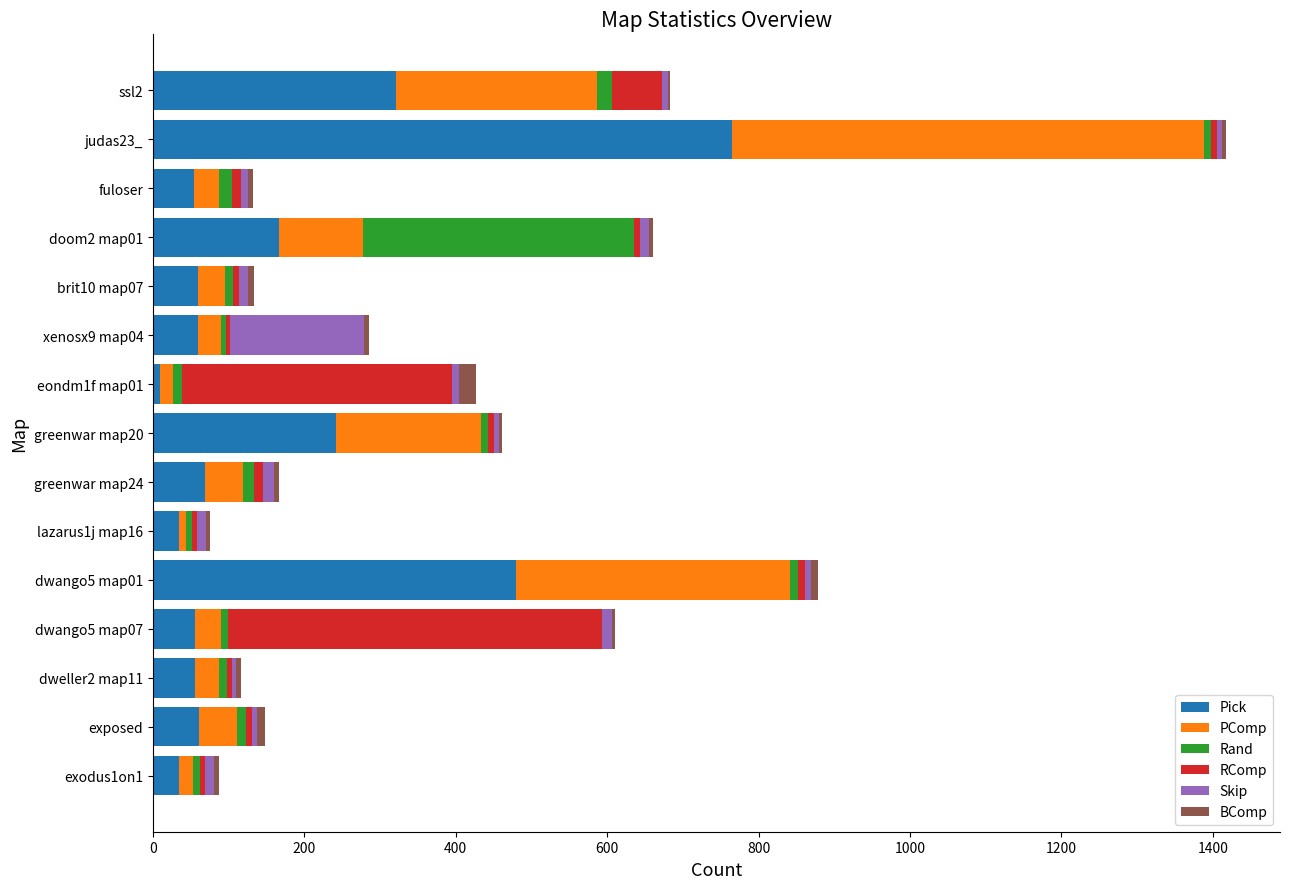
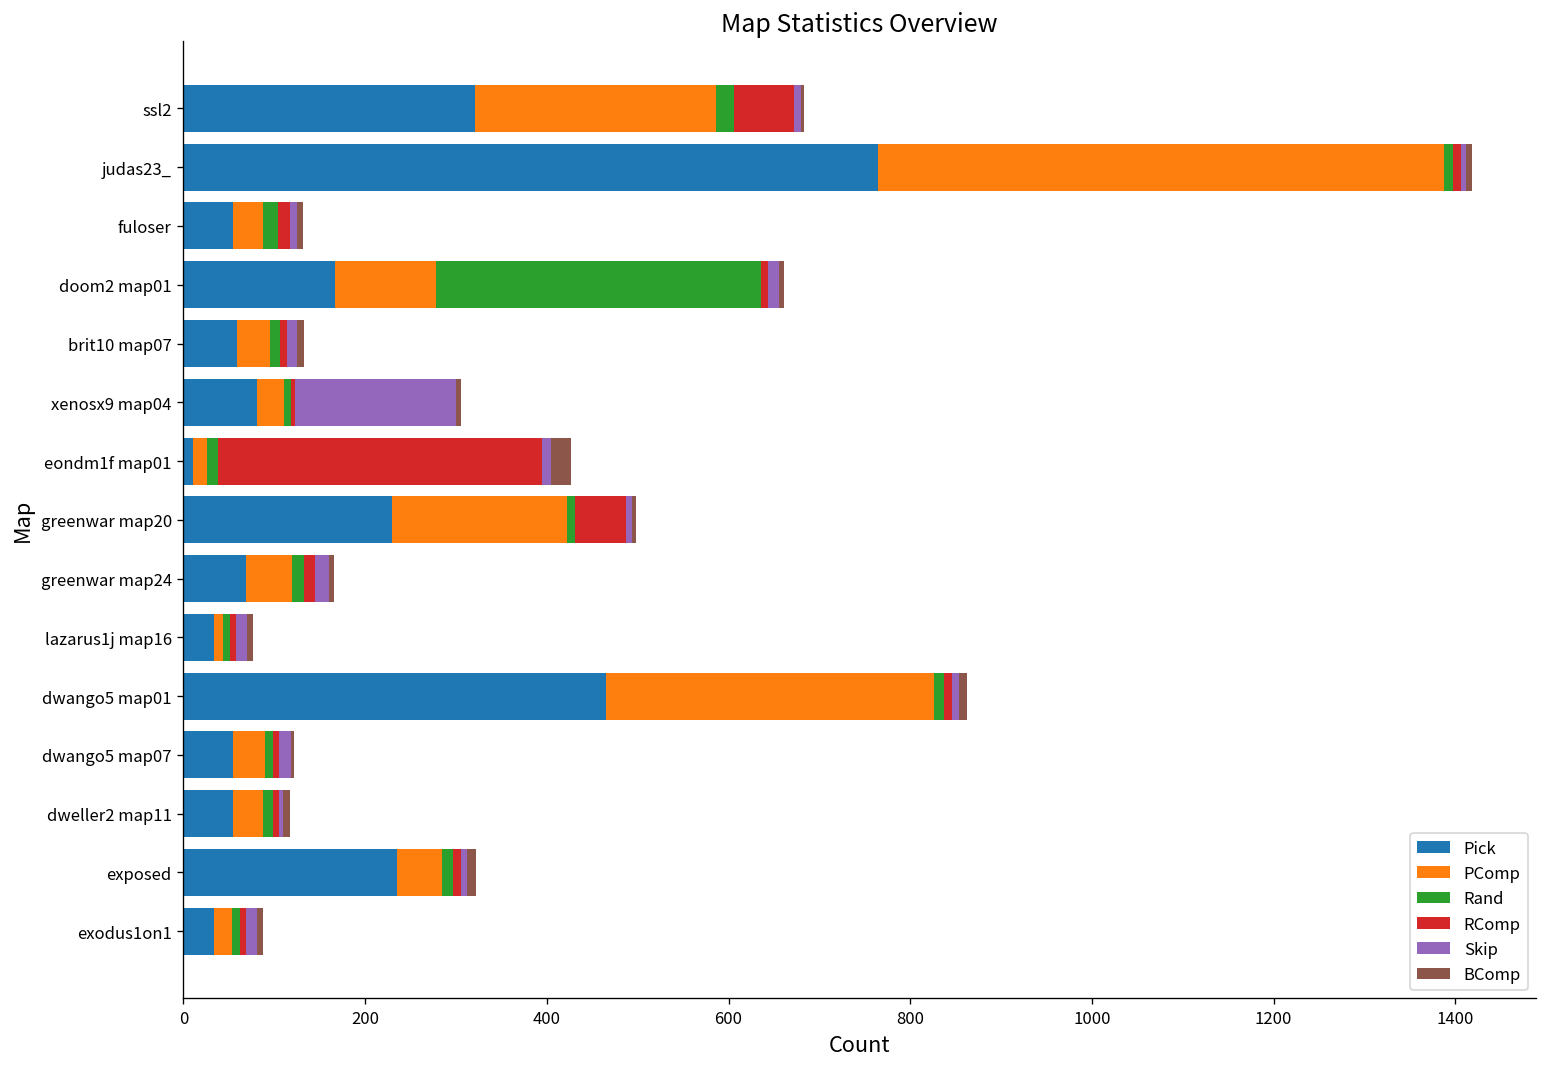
  {
    "Pick": {
      "ssl2": 320,
      "judas23_": 770,
      "fuloser": 50,
      "doom2 map01": 170,
      "brit10 map07": 60,
-     "xenosx9 map04": 60,
+     "xenosx9 map04": 80,
      "eondm1f map01": 10,
-     "greenwar map20": 240,
+     "greenwar map20": 230,
      "greenwar map24": 70,
      "lazarus1j map16": 30,
-     "dwango5 map01": 480,
+     "dwango5 map01": 470,
      "dwango5 map07": 60,
      "dweller2 map11": 60,
-     "exposed": 60,
+     "exposed": 240,
      "exodus1on1": 30
    },
    "PComp": {
      "ssl2": 270,
      "judas23_": 620,
      "fuloser": 30,
      "doom2 map01": 110,
      "brit10 map07": 40,
      "xenosx9 map04": 30,
      "eondm1f map01": 20,
      "greenwar map20": 190,
      "greenwar map24": 50,
      "lazarus1j map16": 10,
      "dwango5 map01": 360,
      "dwango5 map07": 40,
      "dweller2 map11": 30,
      "exposed": 50,
      "exodus1on1": 20
    },
    "Rand": {
      "ssl2": 20,
      "judas23_": 10,
      "fuloser": 20,
      "doom2 map01": 360,
      "brit10 map07": 10,
      "xenosx9 map04": 10,
      "eondm1f map01": 10,
      "greenwar map20": 10,
      "greenwar map24": 10,
      "lazarus1j map16": 10,
      "dwango5 map01": 10,
      "dwango5 map07": 10,
      "dweller2 map11": 10,
      "exposed": 10,
      "exodus1on1": 10
    },
    "RComp": {
      "ssl2": 70,
      "judas23_": 10,
      "fuloser": 10,
      "doom2 map01": 10,
      "brit10 map07": 10,
      "xenosx9 map04": 10,
      "eondm1f map01": 360,
-     "greenwar map20": 10,
+     "greenwar map20": 60,
      "greenwar map24": 10,
      "lazarus1j map16": 10,
      "dwango5 map01": 10,
-     "dwango5 map07": 490,
+     "dwango5 map07": 10,
      "dweller2 map11": 10,
      "exposed": 10,
      "exodus1on1": 10
    },
    "Skip": {
      "ssl2": 10,
      "judas23_": 10,
      "fuloser": 10,
      "doom2 map01": 10,
      "brit10 map07": 10,
      "xenosx9 map04": 180,
      "eondm1f map01": 10,
      "greenwar map20": 10,
      "greenwar map24": 20,
      "lazarus1j map16": 10,
      "dwango5 map01": 10,
      "dwango5 map07": 10,
      "dweller2 map11": 10,
      "exposed": 10,
      "exodus1on1": 10
    },
    "BComp": {
      "judas23_": 10,
      "fuloser": 10,
      "doom2 map01": 10,
      "brit10 map07": 10,
      "xenosx9 map04": 10,
      "eondm1f map01": 20,
      "greenwar map20": 0,
      "greenwar map24": 10,
      "lazarus1j map16": 10,
      "dwango5 map01": 10,
      "dwango5 map07": 0,
      "dweller2 map11": 10,
      "exposed": 10,
      "exodus1on1": 10
    }
  }
